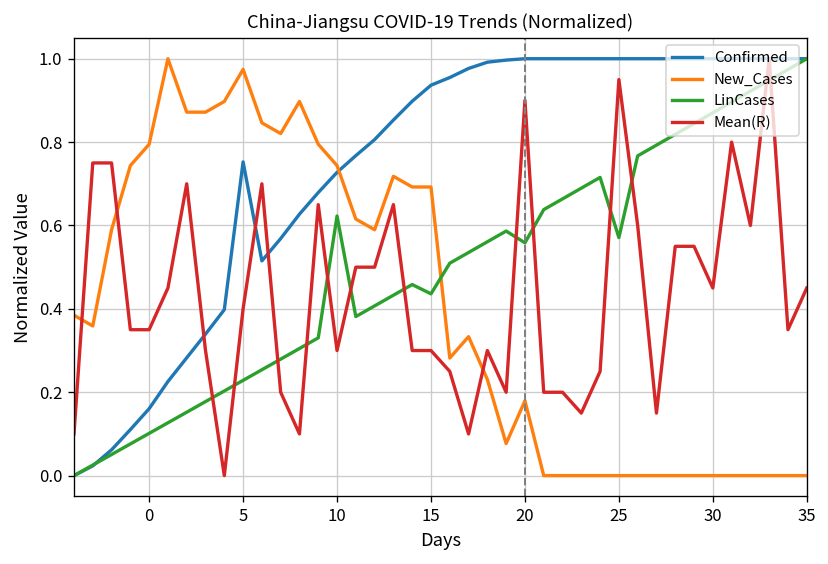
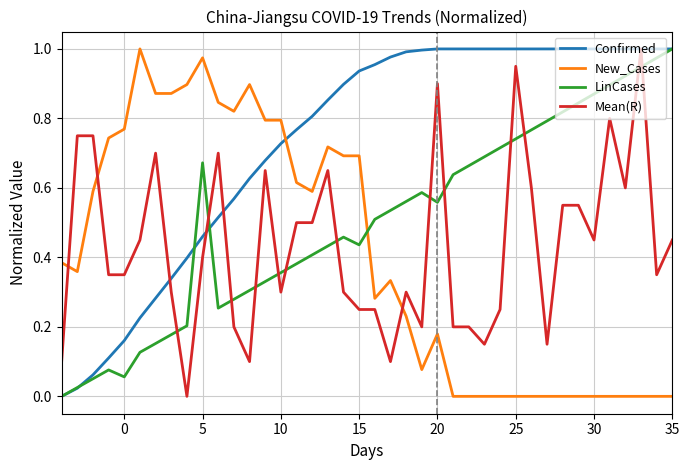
  {
    "Confirmed": {
      "0": 0.16,
-     "5": 0.75,
+     "5": 0.46,
      "10": 0.73,
      "15": 0.94,
      "20": 1.00,
      "25": 1.00
    },
    "New_Cases": {
-     "0": 0.79,
+     "0": 0.77,
      "5": 0.97,
-     "10": 0.74,
+     "10": 0.79,
      "15": 0.69,
      "20": 0.18,
      "25": 0.00,
      "30": 0.00,
      "35": 0.00
    },
    "LinCases": {
-     "0": 0.10,
-     "5": 0.23,
-     "10": 0.62,
+     "0": 0.06,
+     "5": 0.67,
+     "10": 0.36,
      "15": 0.44,
      "20": 0.56,
-     "25": 0.57
+     "25": 0.74
    },
    "Mean(R)": {
      "0": 0.35,
      "5": 0.40,
      "10": 0.30,
-     "15": 0.30,
+     "15": 0.25,
      "20": 0.90,
      "25": 0.95,
      "30": 0.45,
      "35": 0.45
    }
  }
